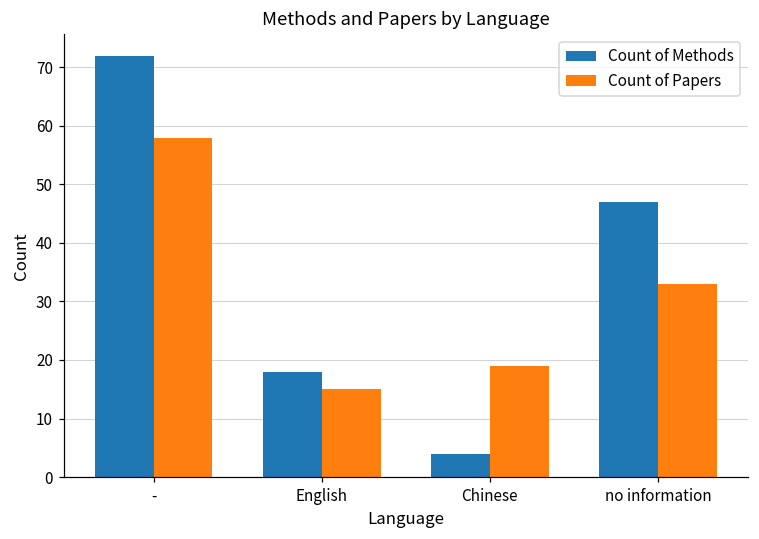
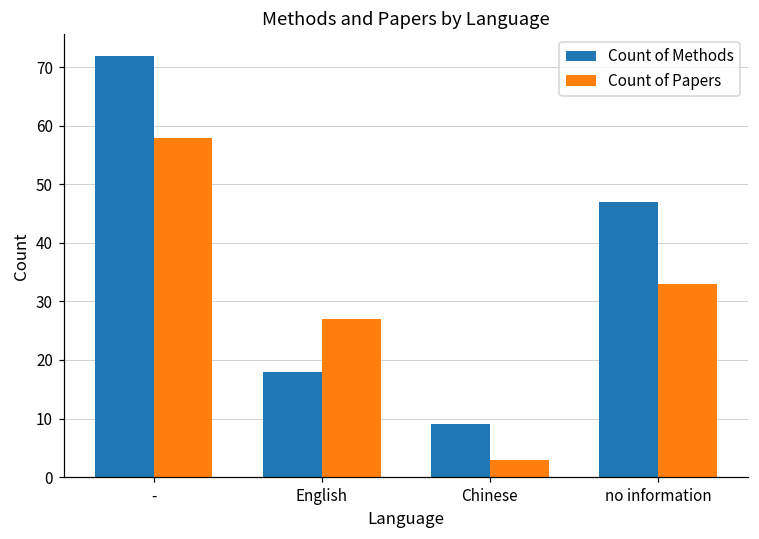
  {
    "Count of Methods": {
      "-": 72,
      "English": 18,
-     "Chinese": 4,
+     "Chinese": 9,
      "no information": 47
    },
    "Count of Papers": {
      "-": 58,
-     "English": 15,
-     "Chinese": 19,
+     "English": 27,
+     "Chinese": 3,
      "no information": 33
    }
  }
